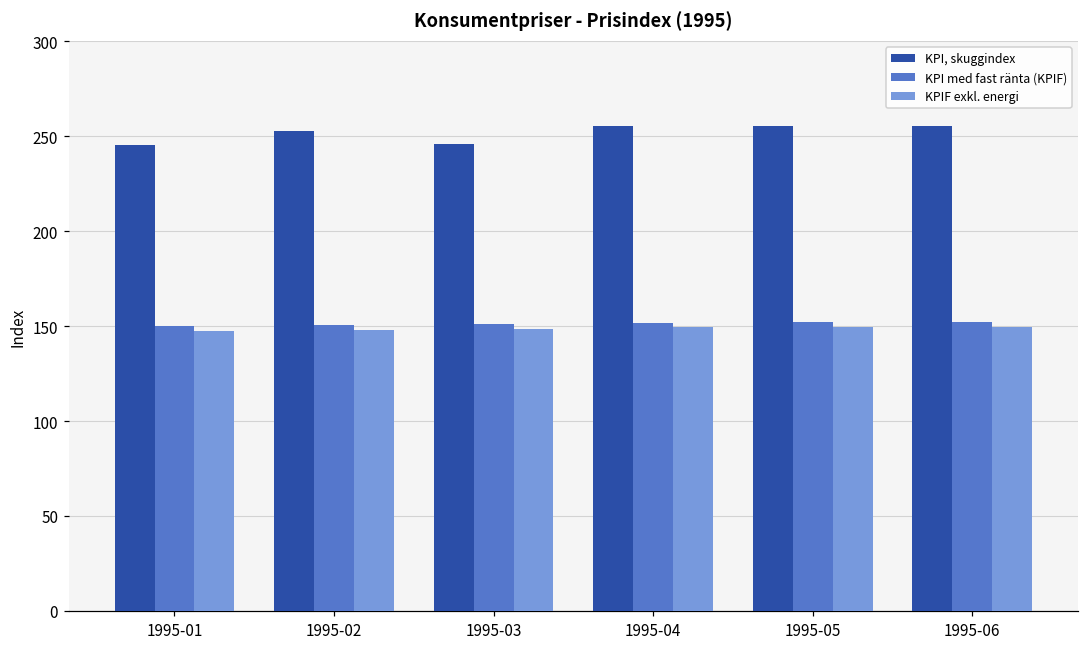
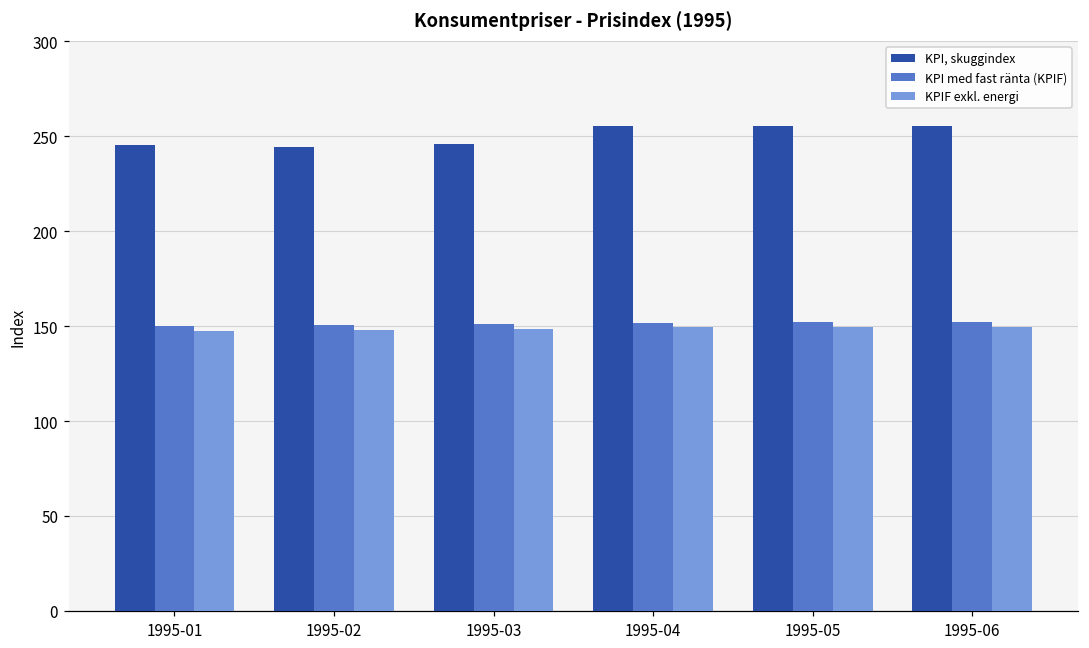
  {
    "KPI, skuggindex": {
      "1995-01": 245,
-     "1995-02": 253,
+     "1995-02": 244,
      "1995-03": 246,
      "1995-04": 255,
      "1995-05": 255,
      "1995-06": 255
    }
  }
